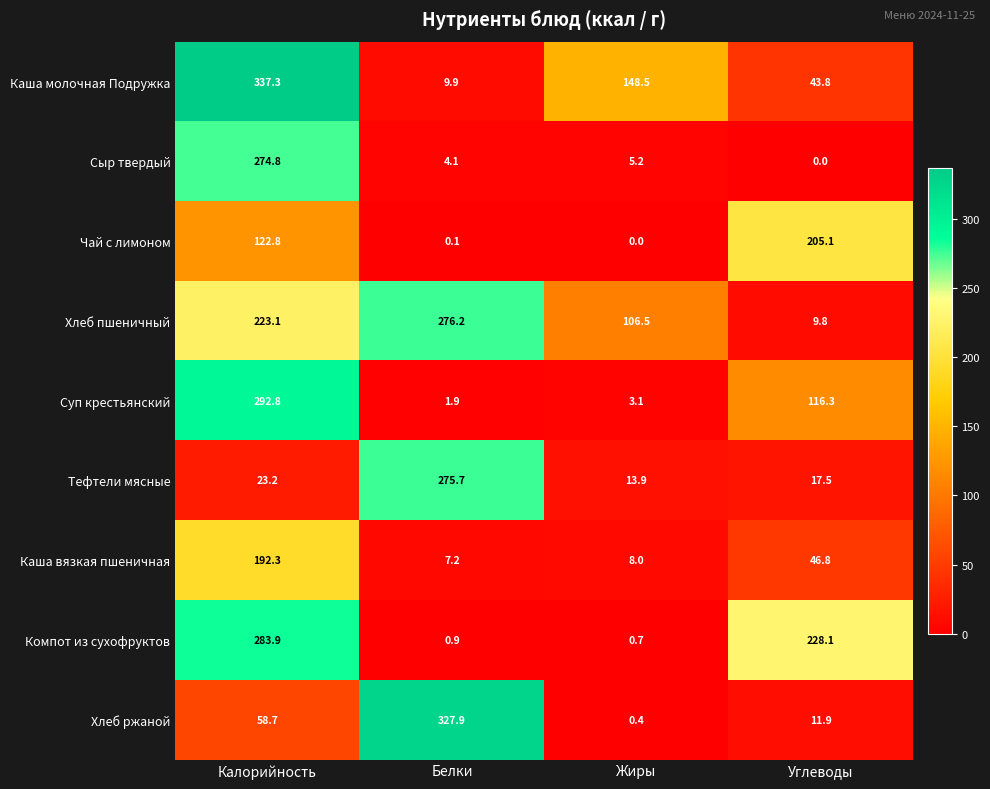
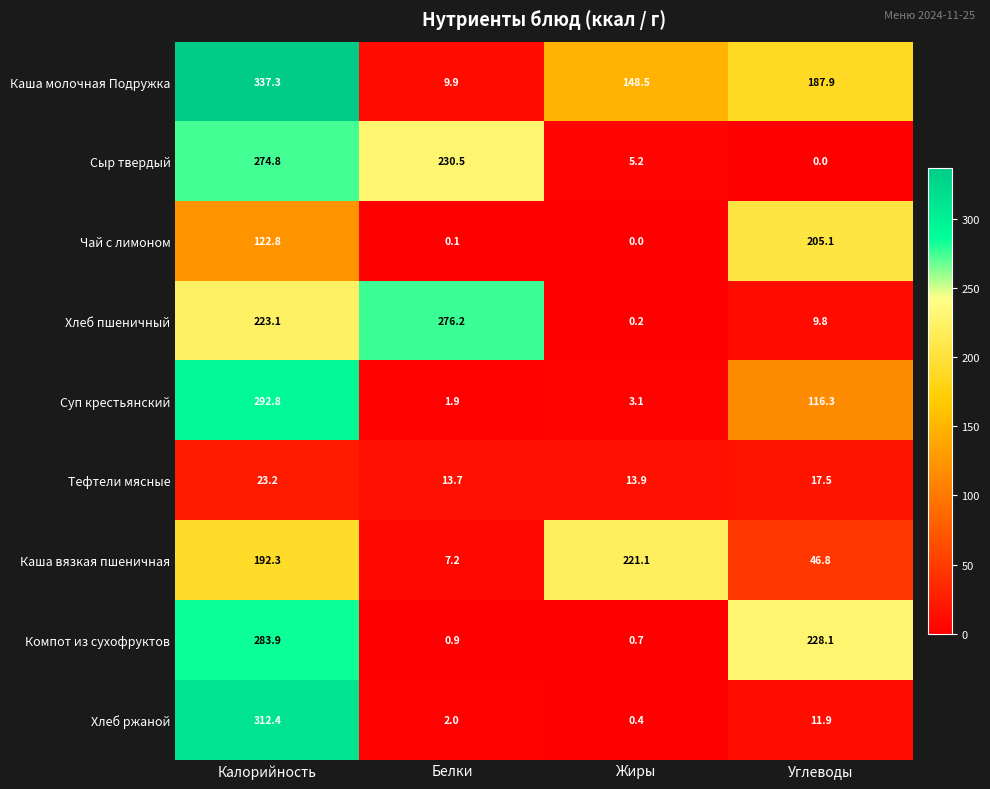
  {
    "Каша молочная Подружка": {
      "Калорийность": 337.3,
      "Белки": 9.9,
      "Жиры": 148.5,
-     "Углеводы": 43.8
+     "Углеводы": 187.9
    },
    "Сыр твердый": {
      "Калорийность": 274.8,
-     "Белки": 4.1,
+     "Белки": 230.5,
      "Жиры": 5.2,
      "Углеводы": 0.0
    },
    "Чай с лимоном": {
      "Калорийность": 122.8,
      "Белки": 0.1,
      "Жиры": 0.0,
      "Углеводы": 205.1
    },
    "Хлеб пшеничный": {
      "Калорийность": 223.1,
      "Белки": 276.2,
-     "Жиры": 106.5,
+     "Жиры": 0.2,
      "Углеводы": 9.8
    },
    "Суп крестьянский": {
      "Калорийность": 292.8,
      "Белки": 1.9,
      "Жиры": 3.1,
      "Углеводы": 116.3
    },
    "Тефтели мясные": {
      "Калорийность": 23.2,
-     "Белки": 275.7,
+     "Белки": 13.7,
      "Жиры": 13.9,
      "Углеводы": 17.5
    },
    "Каша вязкая пшеничная": {
      "Калорийность": 192.3,
      "Белки": 7.2,
-     "Жиры": 8.0,
+     "Жиры": 221.1,
      "Углеводы": 46.8
    },
    "Компот из сухофруктов": {
      "Калорийность": 283.9,
      "Белки": 0.9,
      "Жиры": 0.7,
      "Углеводы": 228.1
    },
    "Хлеб ржаной": {
-     "Калорийность": 58.7,
-     "Белки": 327.9,
+     "Калорийность": 312.4,
+     "Белки": 2.0,
      "Жиры": 0.4,
      "Углеводы": 11.9
    }
  }
